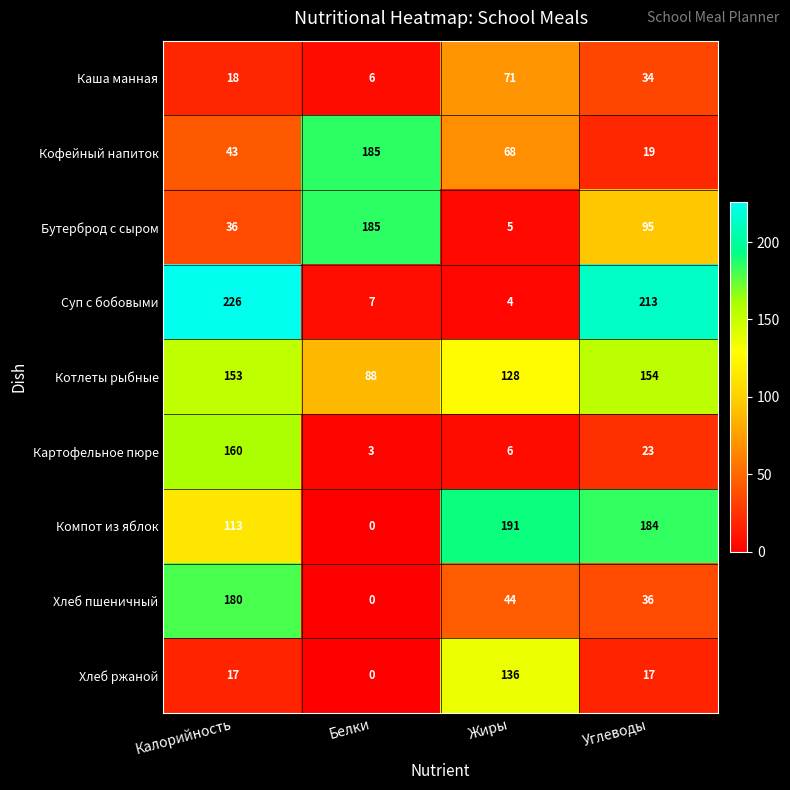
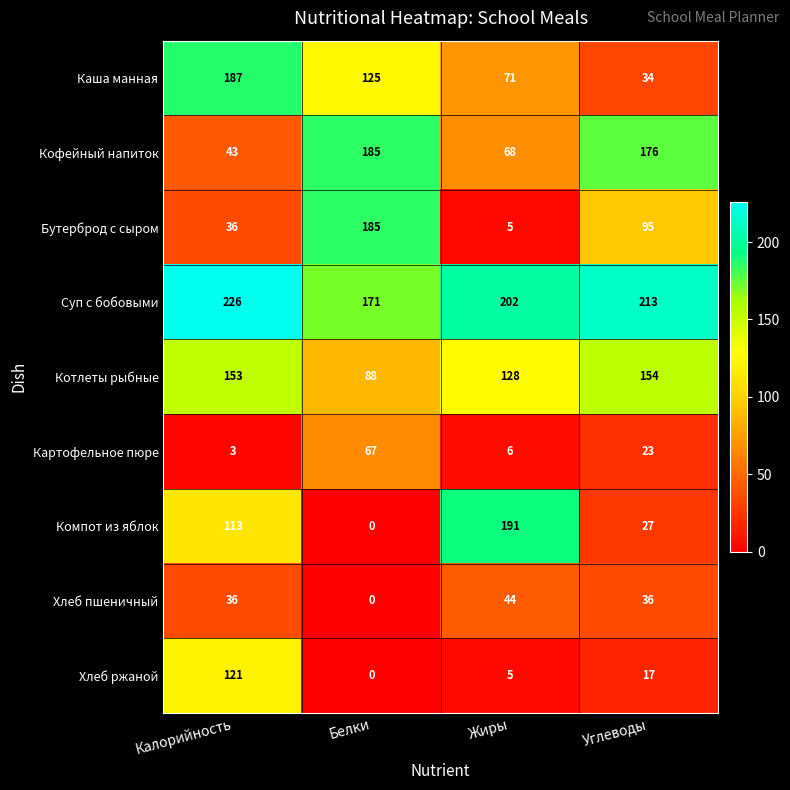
  {
    "Каша манная": {
-     "Калорийность": 18,
-     "Белки": 6,
+     "Калорийность": 187,
+     "Белки": 125,
      "Жиры": 71,
      "Углеводы": 34
    },
    "Кофейный напиток": {
      "Калорийность": 43,
      "Белки": 185,
      "Жиры": 68,
-     "Углеводы": 19
+     "Углеводы": 176
    },
    "Бутерброд с сыром": {
      "Калорийность": 36,
      "Белки": 185,
      "Жиры": 5,
      "Углеводы": 95
    },
    "Суп с бобовыми": {
      "Калорийность": 226,
-     "Белки": 7,
-     "Жиры": 4,
+     "Белки": 171,
+     "Жиры": 202,
      "Углеводы": 213
    },
    "Котлеты рыбные": {
      "Калорийность": 153,
      "Белки": 88,
      "Жиры": 128,
      "Углеводы": 154
    },
    "Картофельное пюре": {
-     "Калорийность": 160,
-     "Белки": 3,
+     "Калорийность": 3,
+     "Белки": 67,
      "Жиры": 6,
      "Углеводы": 23
    },
    "Компот из яблок": {
      "Калорийность": 113,
      "Белки": 0,
      "Жиры": 191,
-     "Углеводы": 184
+     "Углеводы": 27
    },
    "Хлеб пшеничный": {
-     "Калорийность": 180,
+     "Калорийность": 36,
      "Белки": 0,
      "Жиры": 44,
      "Углеводы": 36
    },
    "Хлеб ржаной": {
-     "Калорийность": 17,
+     "Калорийность": 121,
      "Белки": 0,
-     "Жиры": 136,
+     "Жиры": 5,
      "Углеводы": 17
    }
  }
